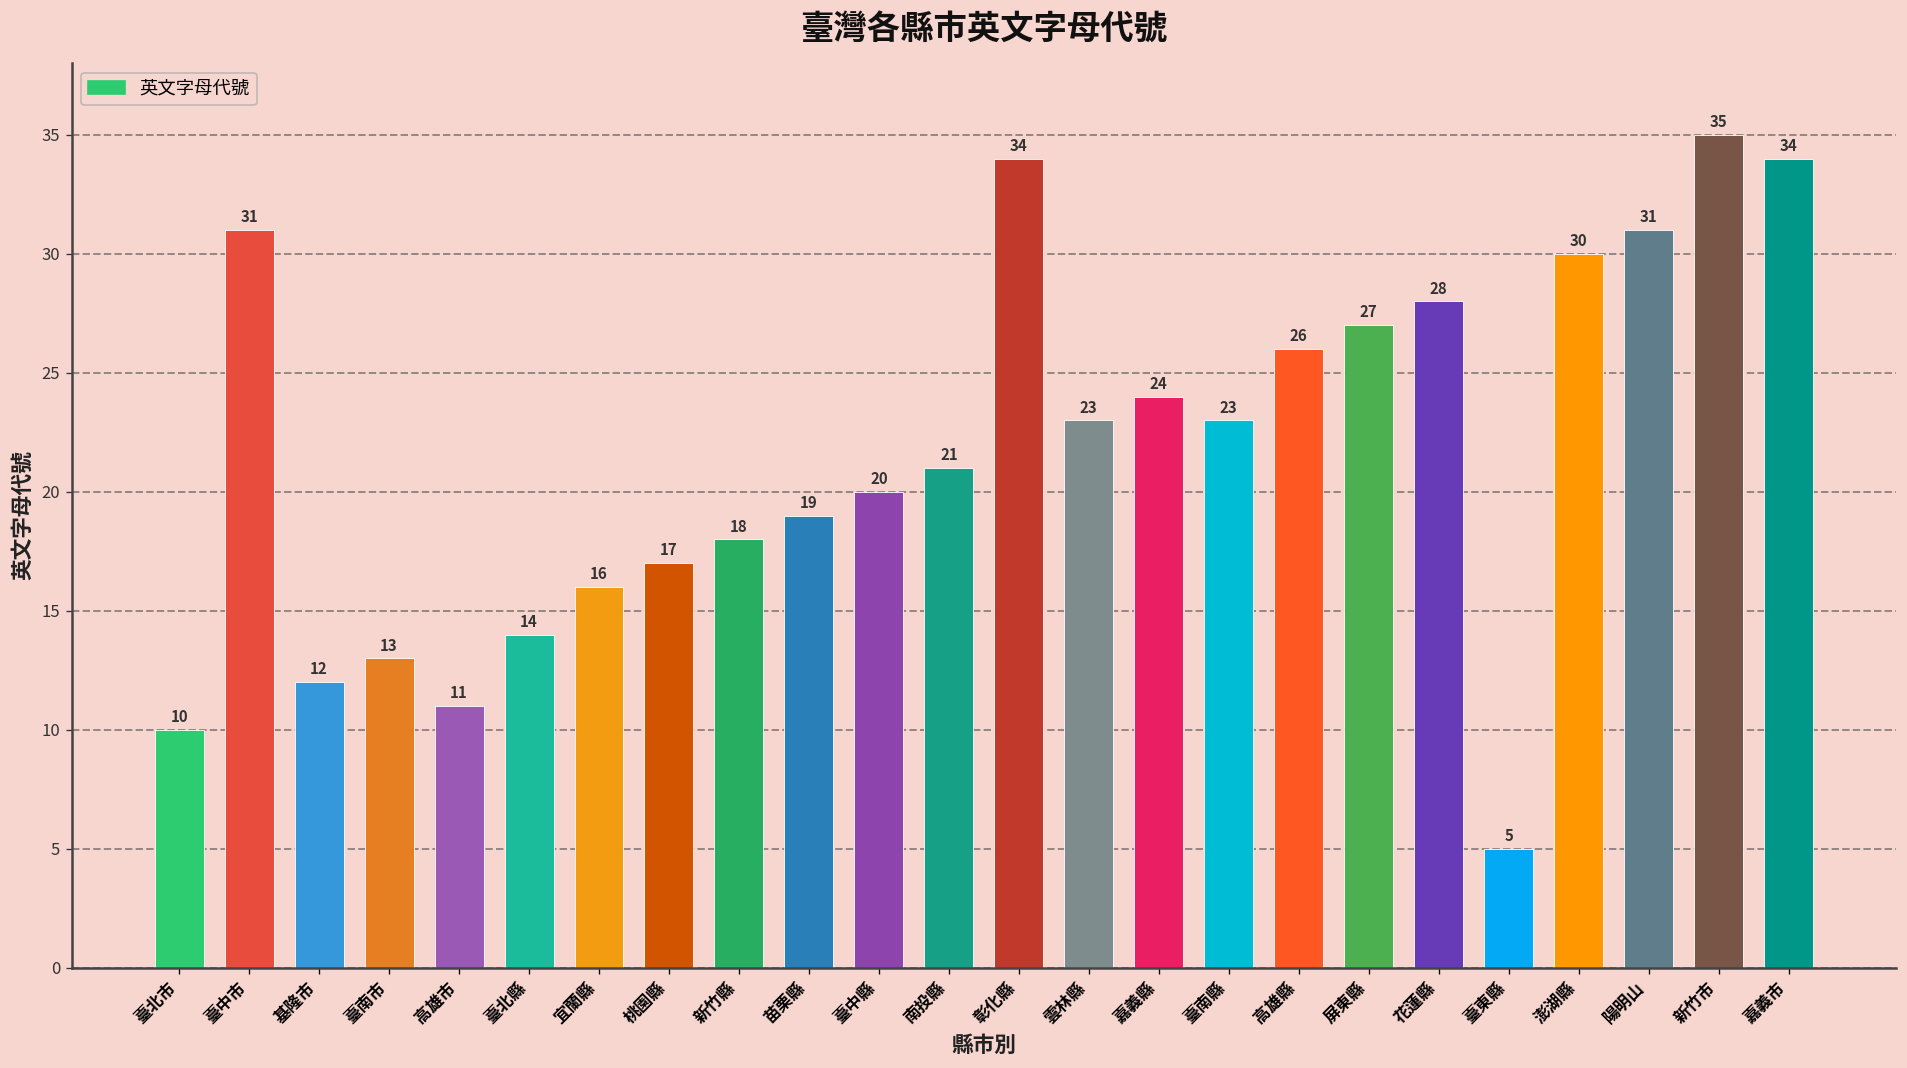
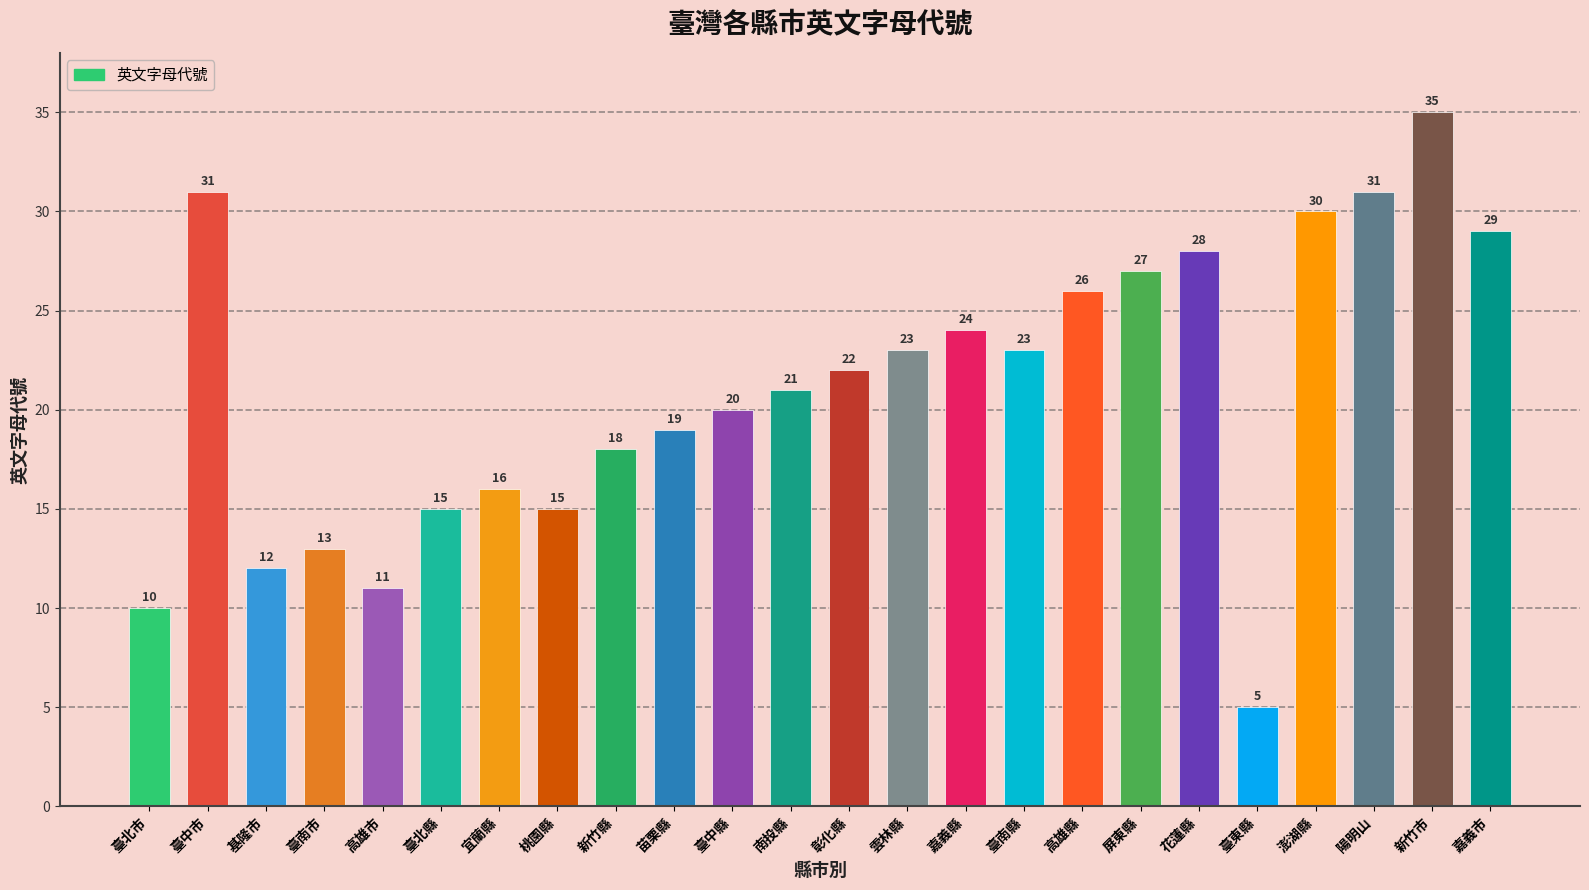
  {
    "臺北市": 10,
    "臺中市": 31,
    "基隆市": 12,
    "臺南市": 13,
    "高雄市": 11,
-   "臺北縣": 14,
+   "臺北縣": 15,
    "宜蘭縣": 16,
-   "桃園縣": 17,
+   "桃園縣": 15,
    "新竹縣": 18,
    "苗栗縣": 19,
    "臺中縣": 20,
    "南投縣": 21,
-   "彰化縣": 34,
+   "彰化縣": 22,
    "雲林縣": 23,
    "嘉義縣": 24,
    "臺南縣": 23,
    "高雄縣": 26,
    "屏東縣": 27,
    "花蓮縣": 28,
    "臺東縣": 5,
    "澎湖縣": 30,
    "陽明山": 31,
    "新竹市": 35,
-   "嘉義市": 34
+   "嘉義市": 29
  }
